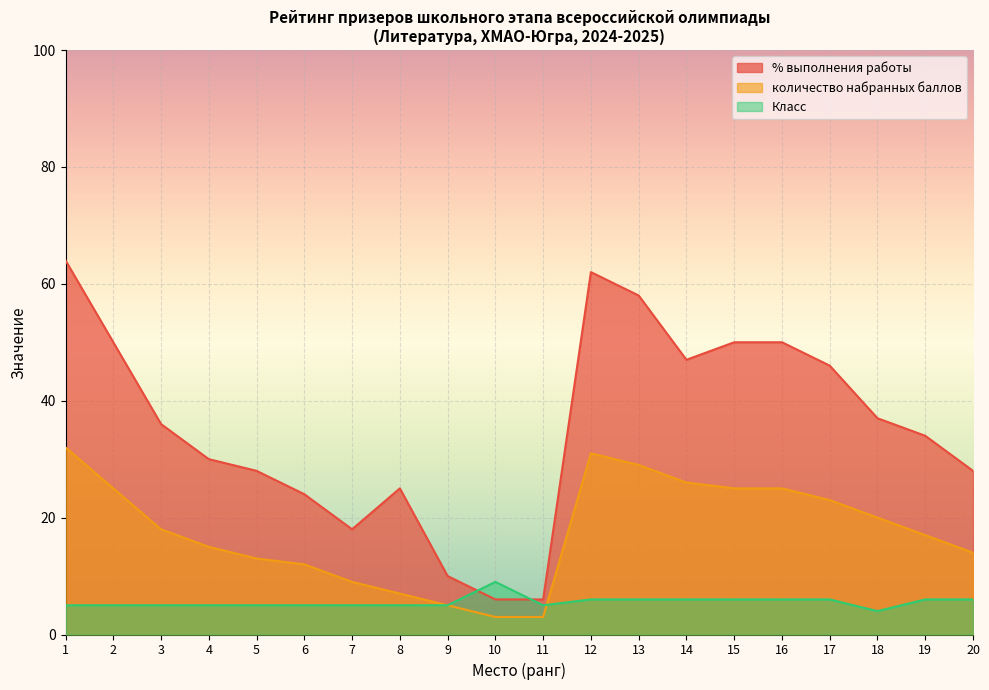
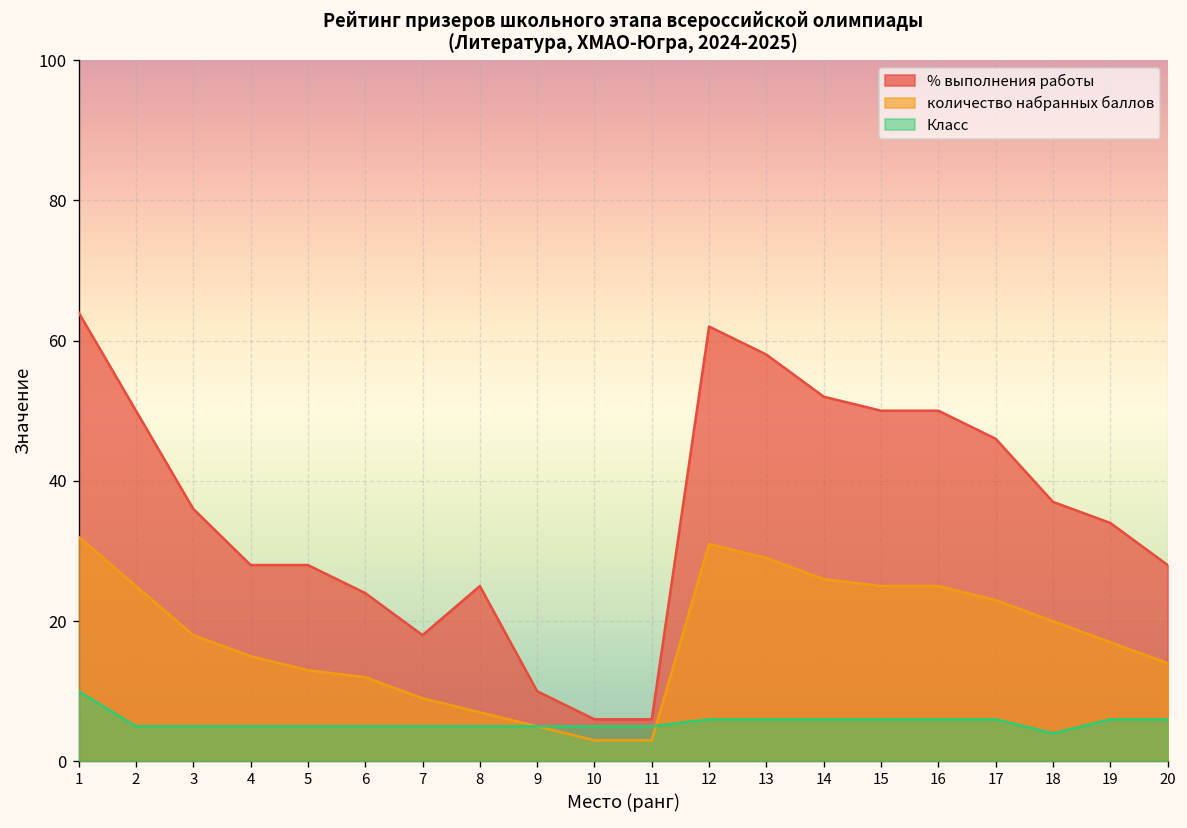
  {
    "% выполнения работы": {
      "1": 64,
      "2": 50,
      "3": 36,
-     "4": 30,
+     "4": 28,
      "5": 28,
      "6": 24,
      "7": 18,
      "8": 25,
      "9": 10,
      "10": 6,
      "11": 6,
      "12": 62,
      "13": 58,
-     "14": 47,
+     "14": 52,
      "15": 50,
      "16": 50,
      "17": 46,
      "18": 37,
      "19": 34,
      "20": 28
    },
    "количество набранных баллов": {
      "1": 32,
      "2": 25,
      "3": 18,
      "4": 15,
      "5": 13,
      "6": 12,
      "7": 9,
      "8": 7,
      "10": 3,
      "11": 3,
      "12": 31,
      "13": 29,
      "14": 26,
      "15": 25,
      "16": 25,
      "17": 23,
      "18": 20,
      "19": 17,
      "20": 14
    },
    "Класс": {
-     "1": 5,
+     "1": 10,
      "2": 5,
      "3": 5,
      "4": 5,
      "5": 5,
      "6": 5,
      "7": 5,
      "8": 5,
-     "10": 9,
+     "10": 5,
      "11": 5,
      "12": 6,
      "13": 6,
      "14": 6,
      "15": 6,
      "16": 6,
      "17": 6,
      "18": 4,
      "19": 6,
      "20": 6
    }
  }
